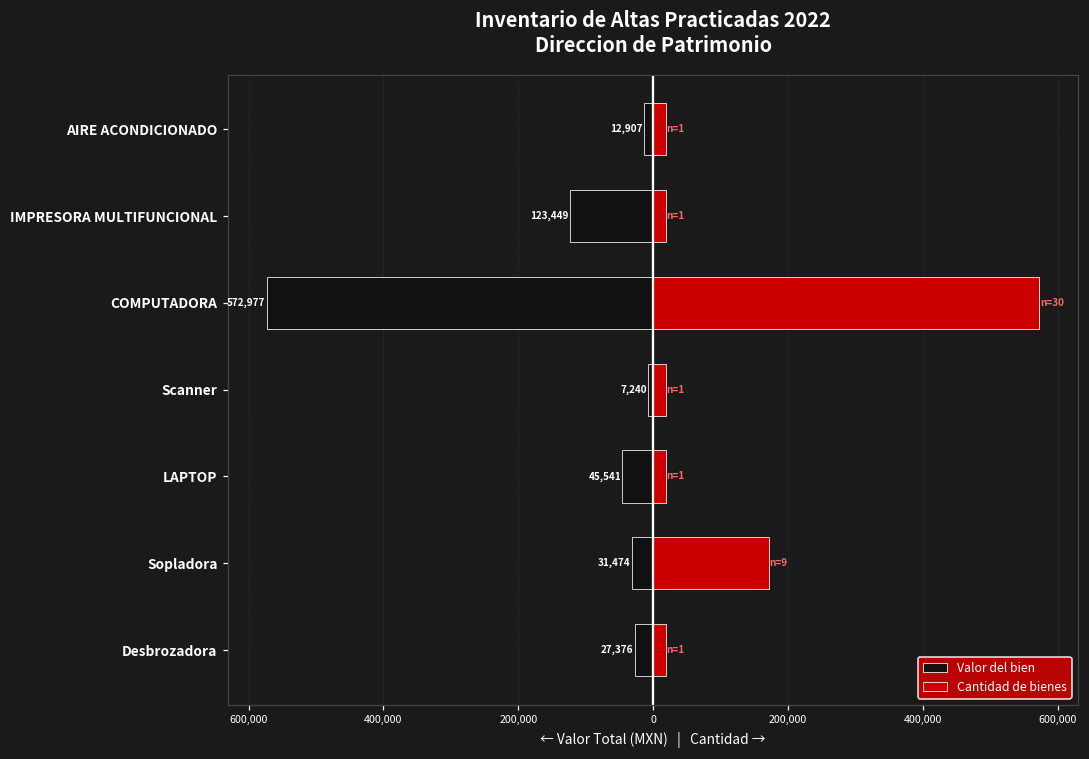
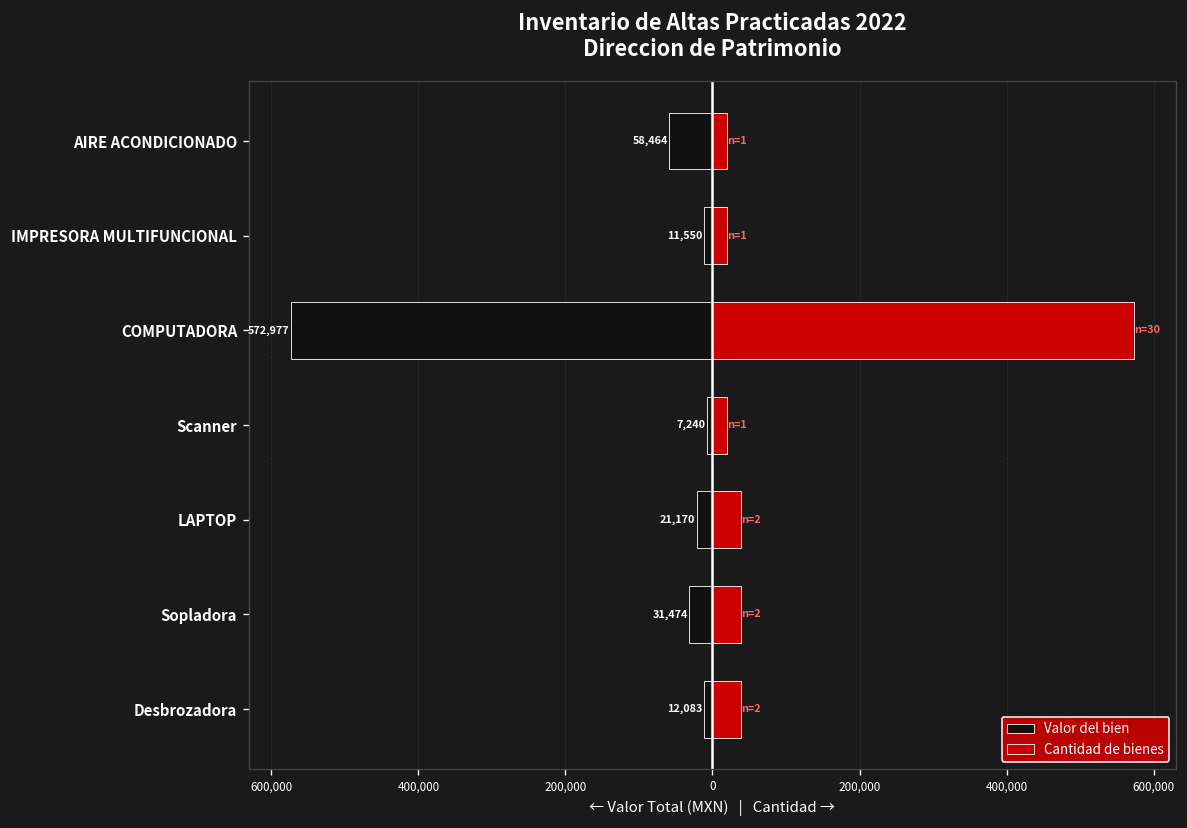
  {
    "Valor del bien": {
-     "AIRE ACONDICIONADO": "12,907",
-     "IMPRESORA MULTIFUNCIONAL": "123,449",
-     "LAPTOP": "45,541",
-     "Desbrozadora": "27,376"
+     "AIRE ACONDICIONADO": "58,464",
+     "IMPRESORA MULTIFUNCIONAL": "11,550",
+     "LAPTOP": "21,170",
+     "Desbrozadora": "12,083"
    },
    "Cantidad de bienes": {
-     "LAPTOP": "1",
-     "Sopladora": "9",
-     "Desbrozadora": "1"
+     "LAPTOP": "2",
+     "Sopladora": "2",
+     "Desbrozadora": "2"
    }
  }
